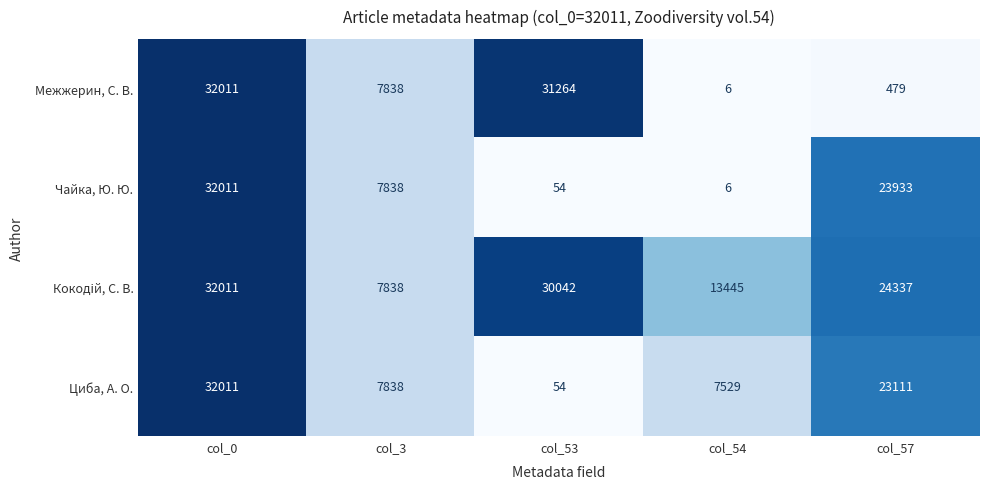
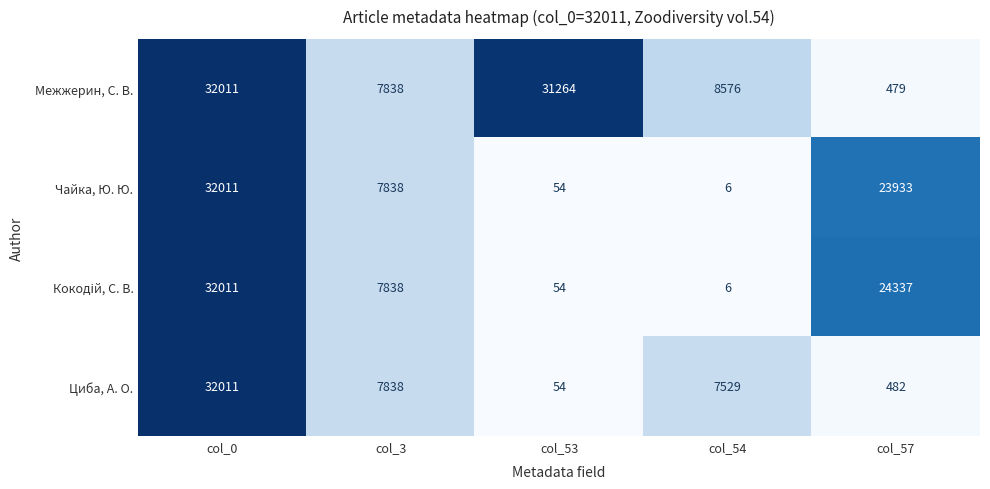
  {
    "Межжерин, С. В.": {
      "col_0": 32011,
      "col_3": 7838,
      "col_53": 31264,
-     "col_54": 6,
+     "col_54": 8576,
      "col_57": 479
    },
    "Чайка, Ю. Ю.": {
      "col_0": 32011,
      "col_3": 7838,
      "col_53": 54,
      "col_54": 6,
      "col_57": 23933
    },
    "Кокодій, С. В.": {
      "col_0": 32011,
      "col_3": 7838,
-     "col_53": 30042,
-     "col_54": 13445,
+     "col_53": 54,
+     "col_54": 6,
      "col_57": 24337
    },
    "Циба, А. О.": {
      "col_0": 32011,
      "col_3": 7838,
      "col_53": 54,
      "col_54": 7529,
-     "col_57": 23111
+     "col_57": 482
    }
  }
